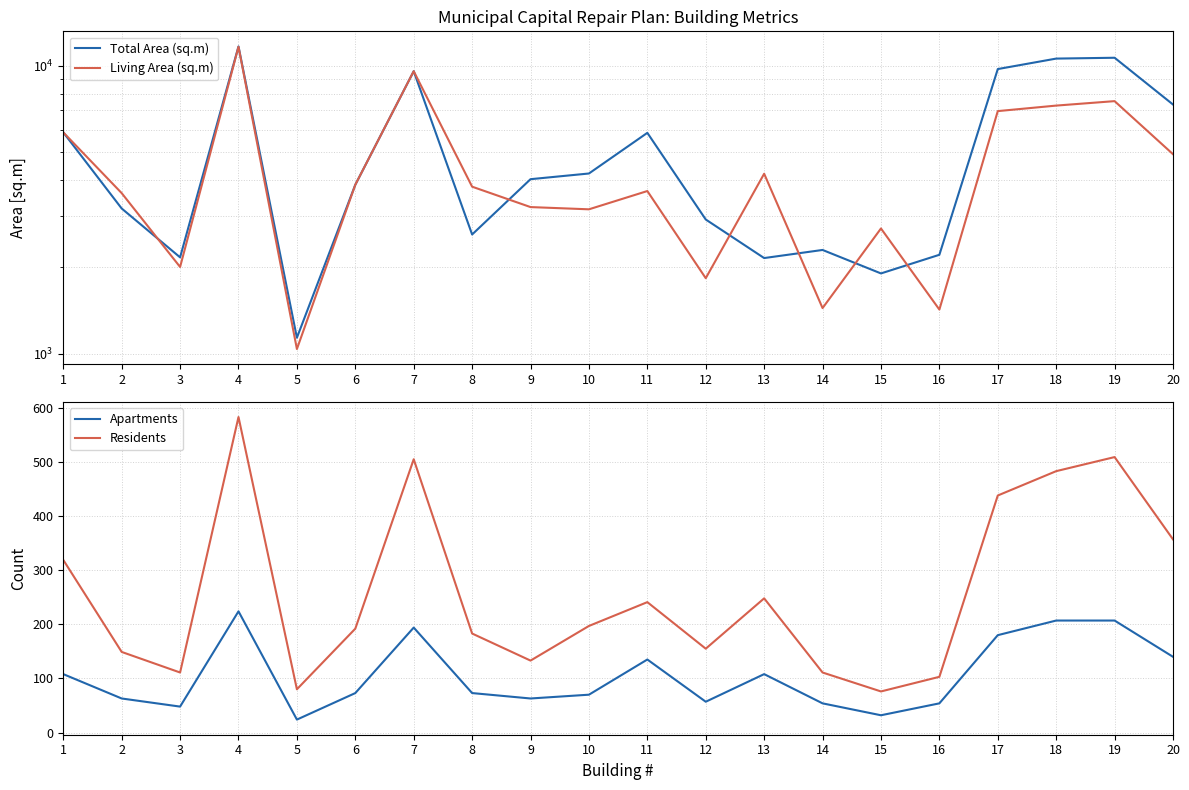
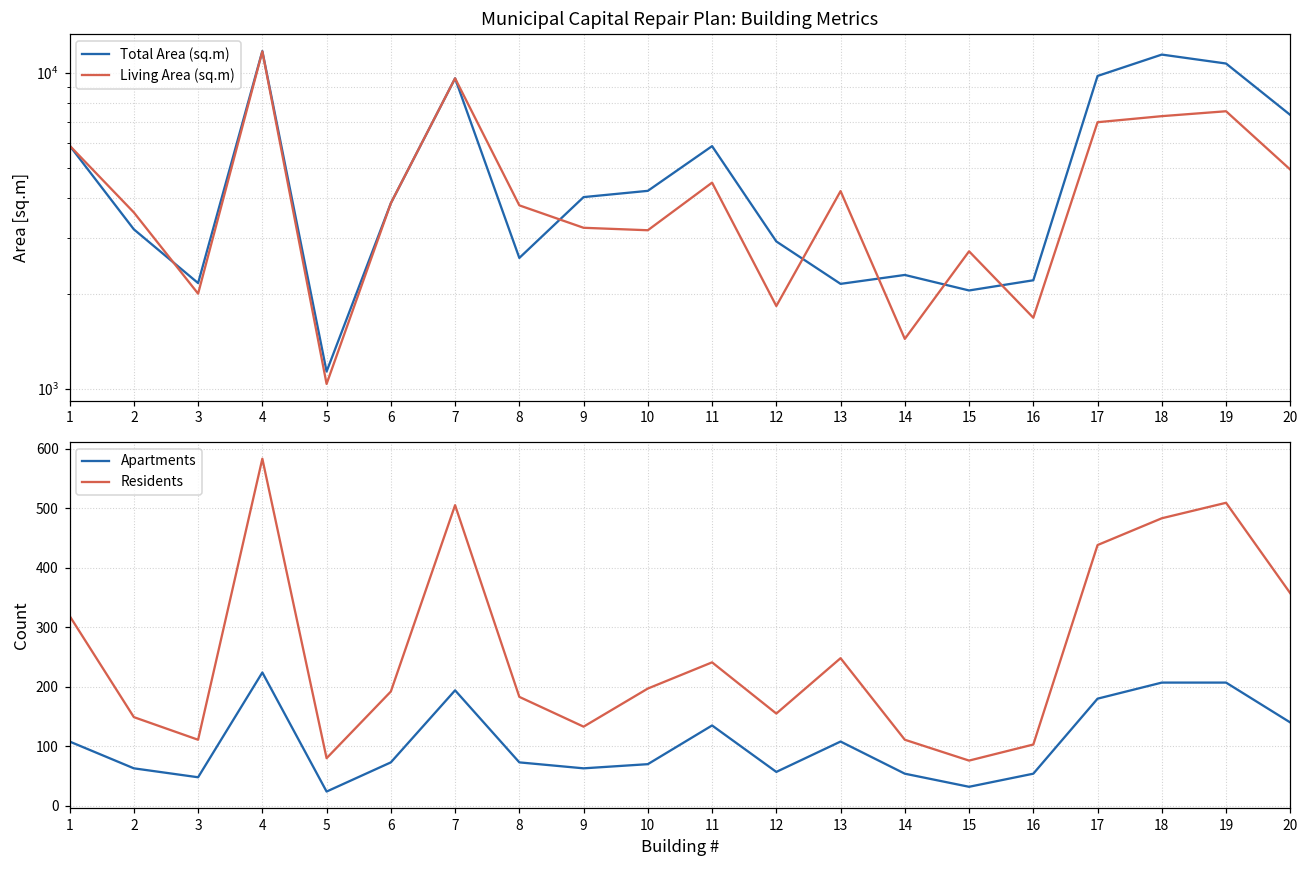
  {
    "Municipal Capital Repair Plan: Building Metrics": {
      "Total Area (sq.m)": {
        "2": 3200,
        "3": 2200,
        "5": 1130,
        "8": 2600,
        "9": 4000,
        "10": 4200,
        "11": 5900,
        "12": 2900,
        "13": 2100,
        "14": 2300,
-       "15": 1900,
+       "15": 2000,
        "16": 2200,
        "17": 9800,
-       "18": 10600,
+       "18": 11400,
        "19": 10700,
        "20": 7300
      },
      "Living Area (sq.m)": {
        "2": 3600,
        "3": 2000,
        "5": 1040,
        "8": 3800,
        "9": 3200,
        "10": 3200,
-       "11": 3700,
+       "11": 4500,
        "12": 1800,
        "13": 4200,
        "14": 1400,
        "15": 2700,
-       "16": 1400,
+       "16": 1700,
        "17": 7000,
        "18": 7300,
        "19": 7500,
        "20": 4900
      }
    }
  }
